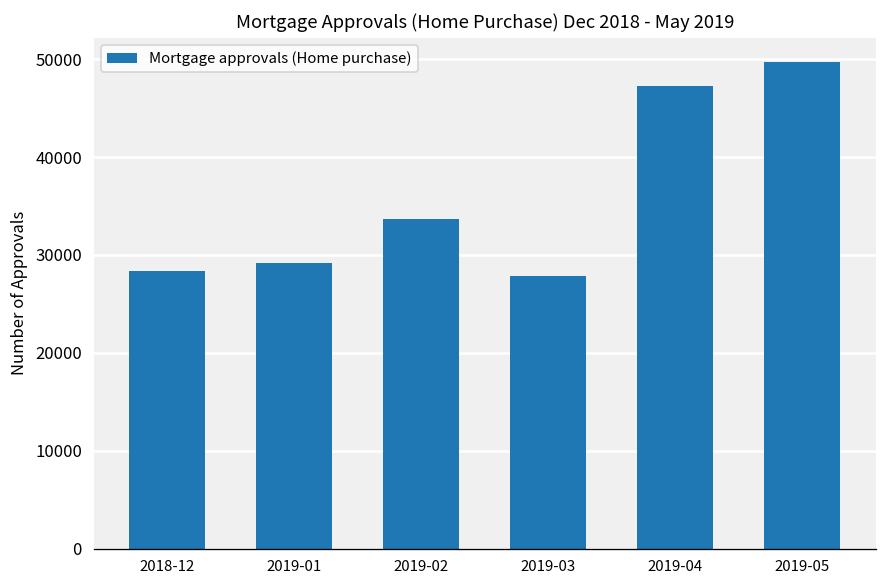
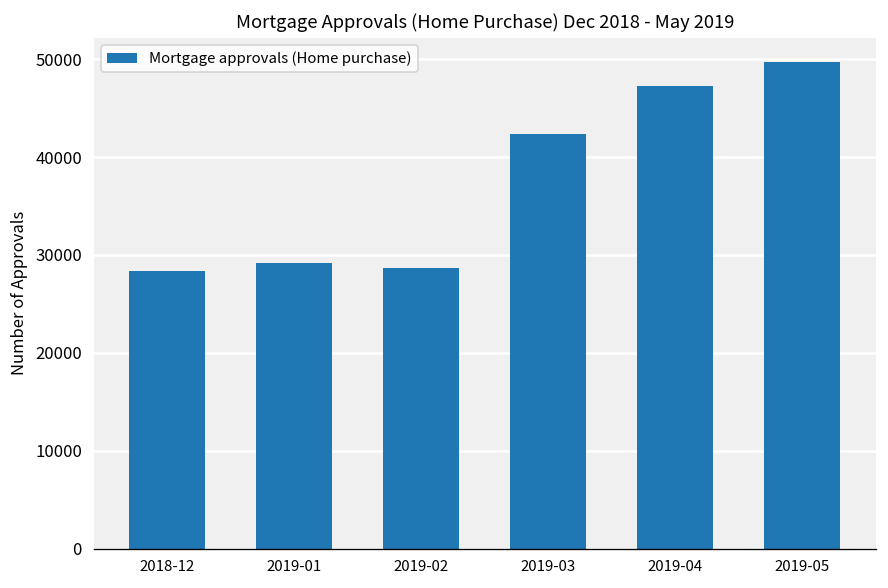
  {
    "2018-12": 28000,
    "2019-01": 29000,
-   "2019-02": 34000,
-   "2019-03": 28000,
+   "2019-02": 29000,
+   "2019-03": 42000,
    "2019-04": 47000,
    "2019-05": 50000
  }
